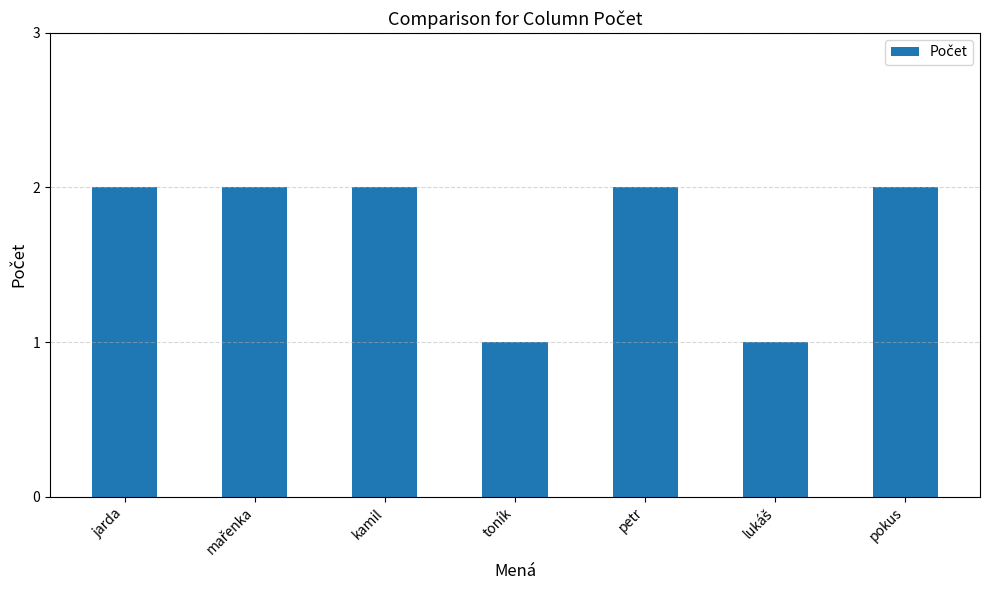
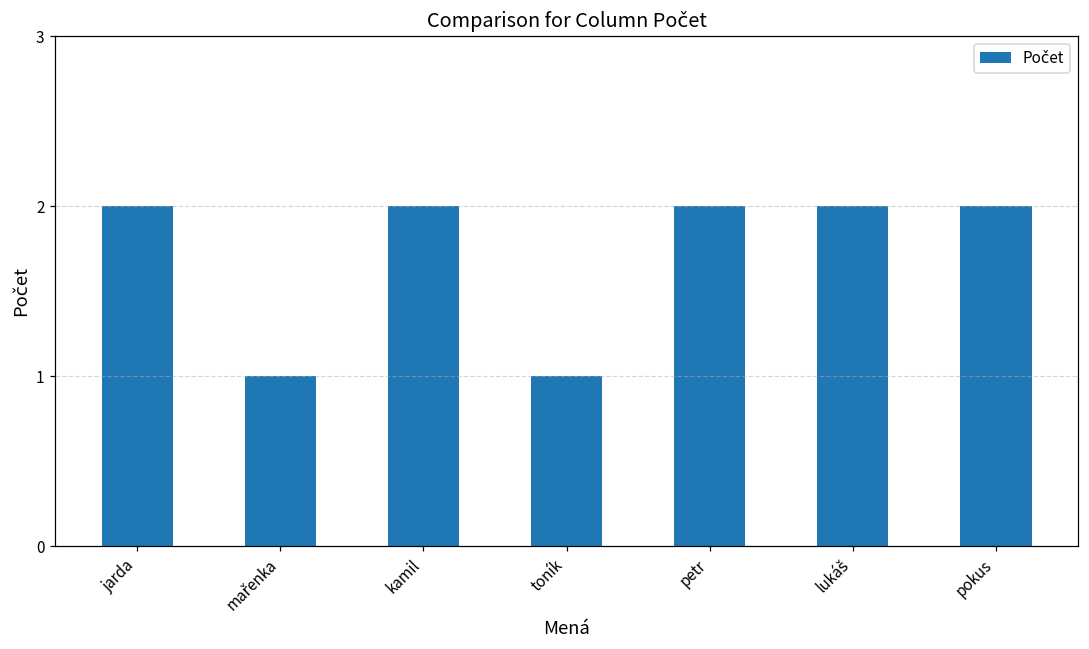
  {
    "jarda": 2,
-   "mařenka": 2,
+   "mařenka": 1,
    "kamil": 2,
    "toník": 1,
    "petr": 2,
-   "lukáš": 1,
+   "lukáš": 2,
    "pokus": 2
  }
